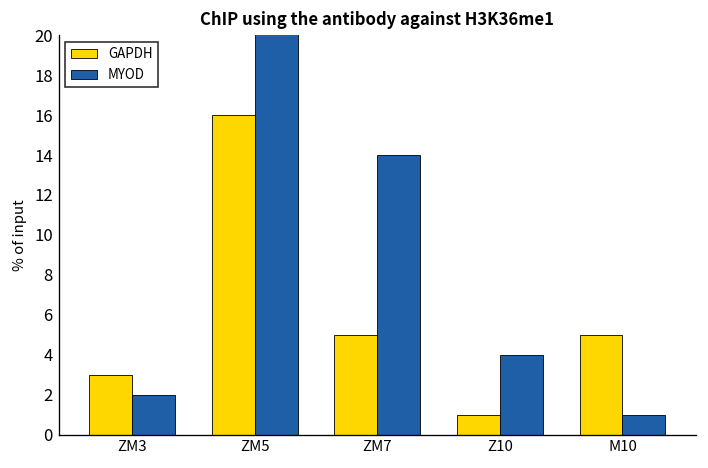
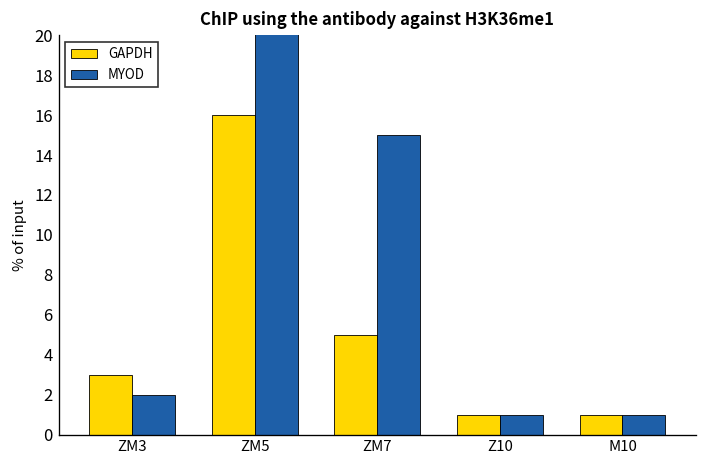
  {
    "GAPDH": {
      "ZM3": 3,
      "ZM5": 16,
      "ZM7": 5,
      "Z10": 1,
-     "M10": 5
+     "M10": 1
    },
    "MYOD": {
      "ZM3": 2,
-     "ZM7": 14,
-     "Z10": 4,
+     "ZM7": 15,
+     "Z10": 1,
      "M10": 1
    }
  }
